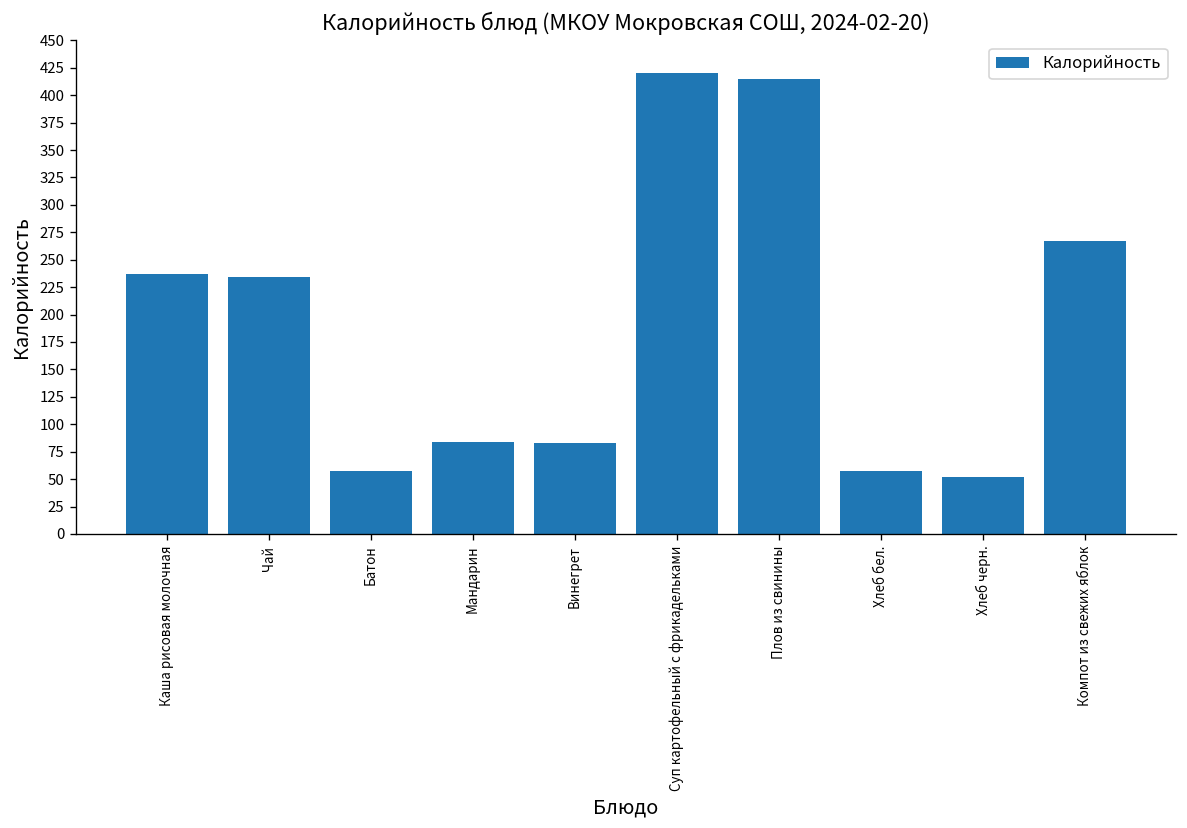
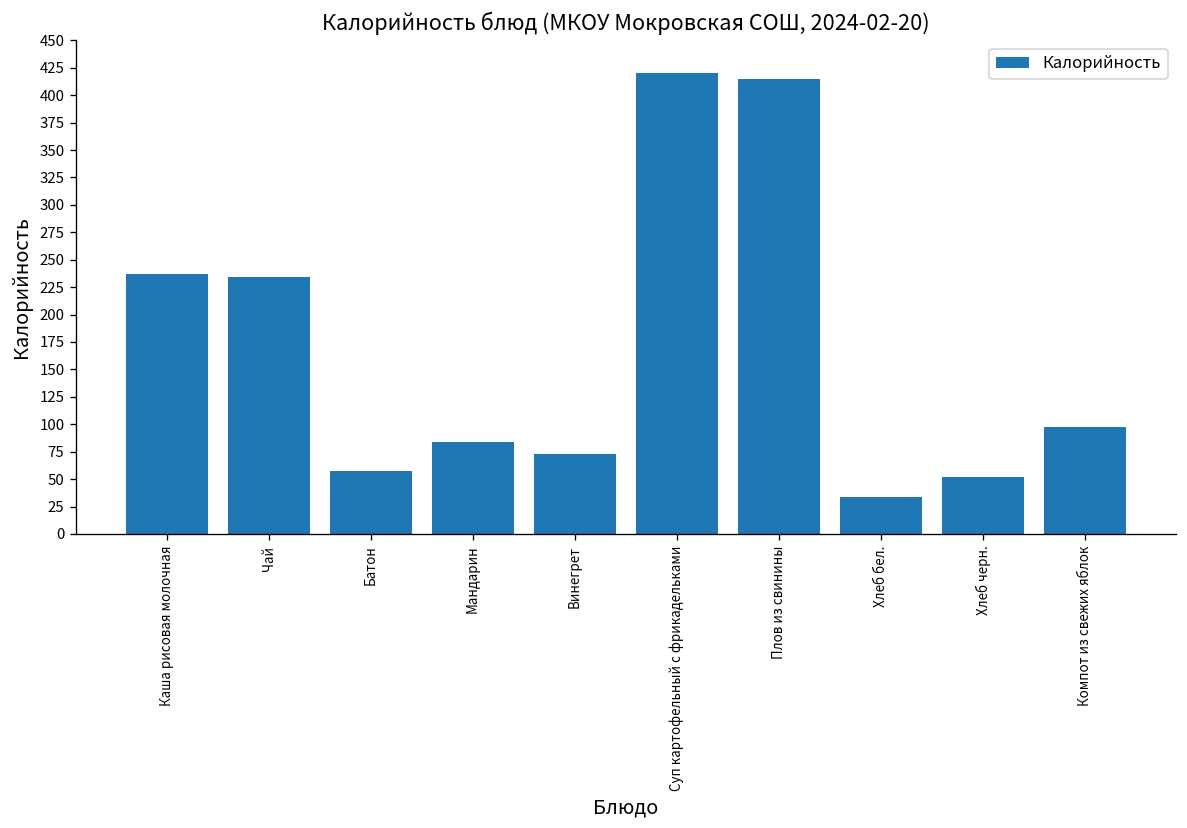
  {
    "Каша рисовая молочная": 240,
    "Чай": 230,
    "Батон": 60,
    "Мандарин": 80,
-   "Винегрет": 80,
+   "Винегрет": 70,
    "Суп картофельный с фрикадельками": 420,
    "Плов из свинины": 410,
-   "Хлеб бел.": 60,
+   "Хлеб бел.": 30,
    "Хлеб черн.": 50,
-   "Компот из свежих яблок": 270
+   "Компот из свежих яблок": 100
  }
